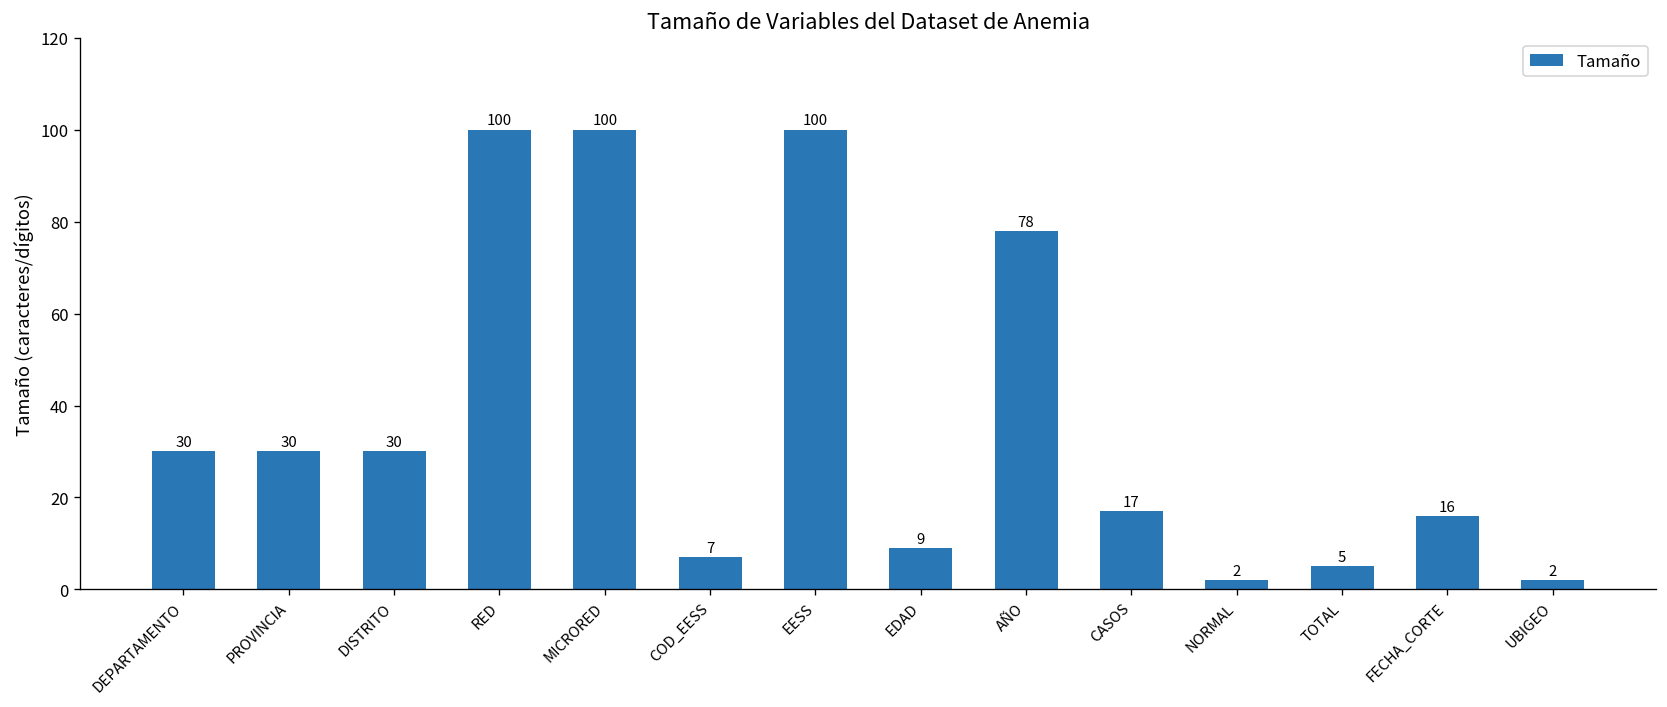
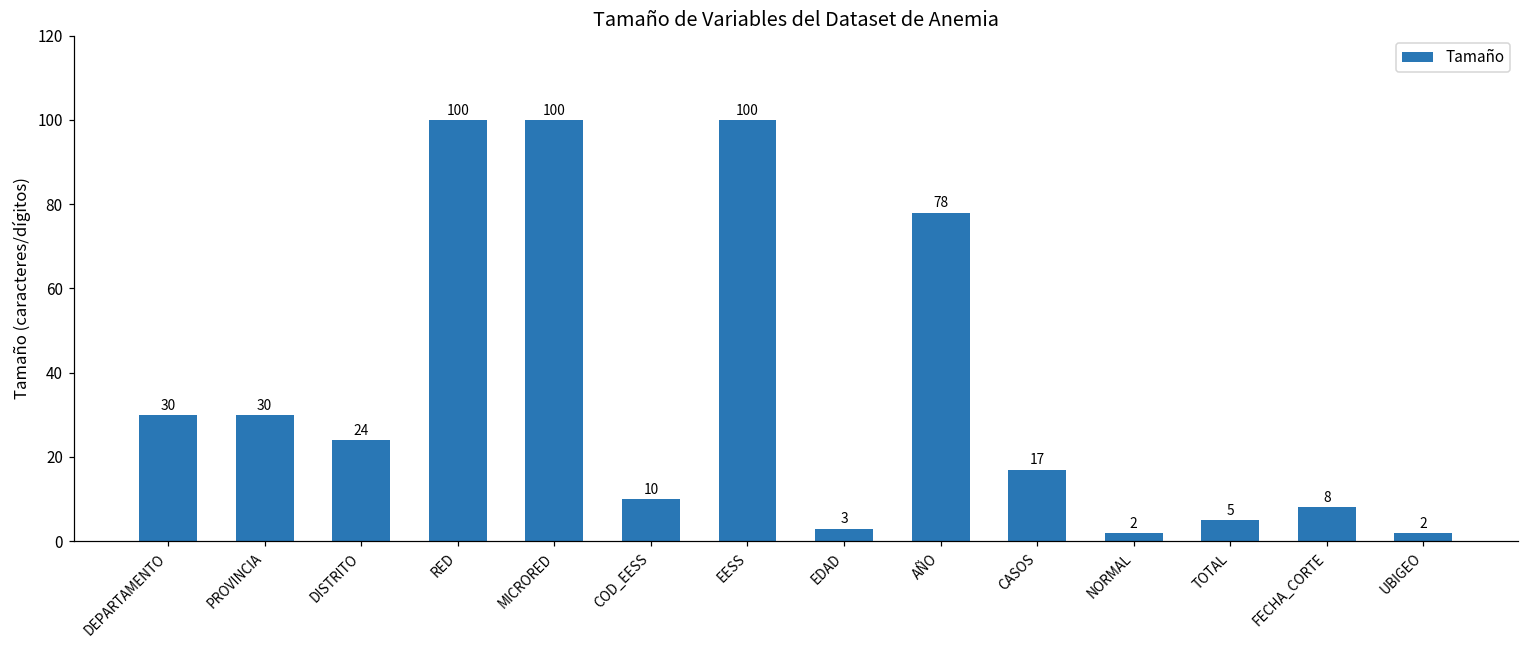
  {
    "DEPARTAMENTO": 30,
    "PROVINCIA": 30,
-   "DISTRITO": 30,
+   "DISTRITO": 24,
    "RED": 100,
    "MICRORED": 100,
-   "COD_EESS": 7,
+   "COD_EESS": 10,
    "EESS": 100,
-   "EDAD": 9,
+   "EDAD": 3,
    "AÑO": 78,
    "CASOS": 17,
    "NORMAL": 2,
    "TOTAL": 5,
-   "FECHA_CORTE": 16,
+   "FECHA_CORTE": 8,
    "UBIGEO": 2
  }
